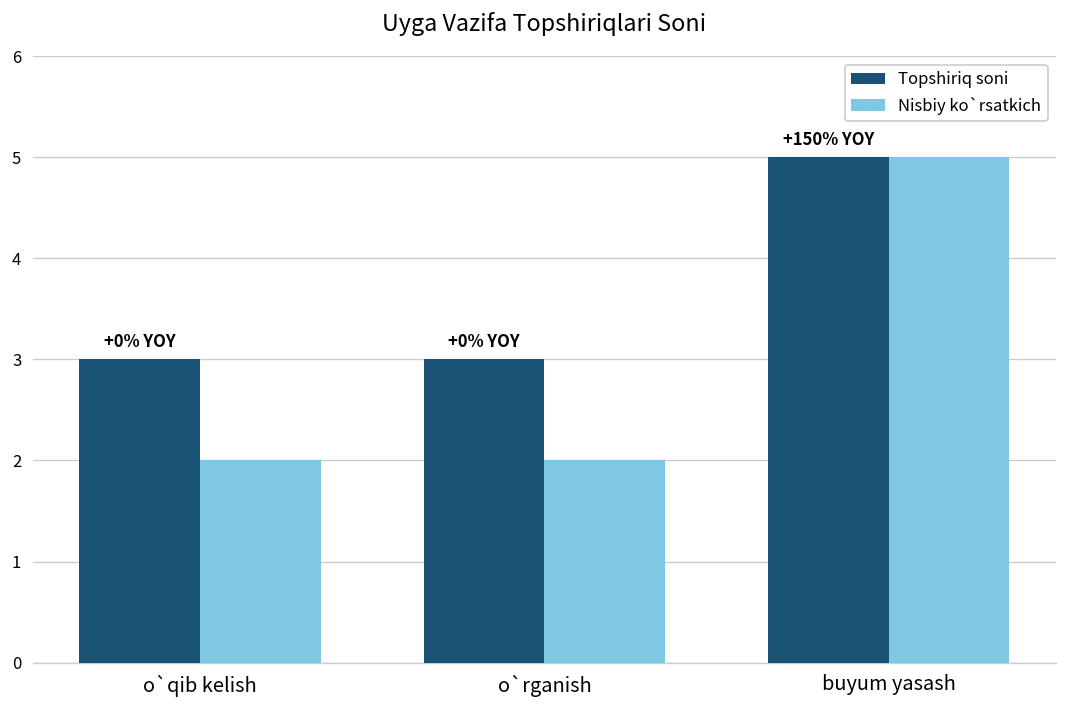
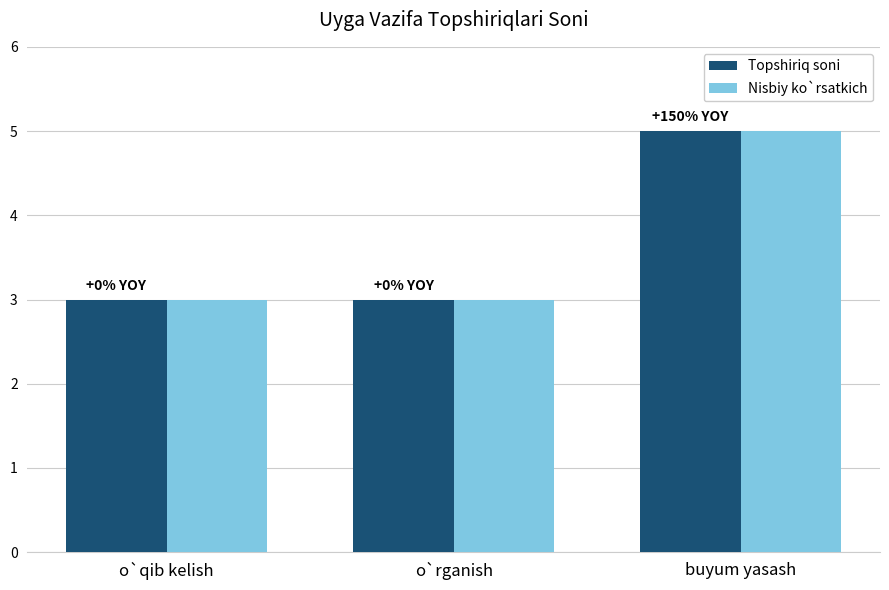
  {
    "Nisbiy ko`rsatkich": {
-     "o`qib kelish": 2,
-     "o`rganish": 2,
+     "o`qib kelish": 3,
+     "o`rganish": 3,
      "buyum yasash": 5
    }
  }
